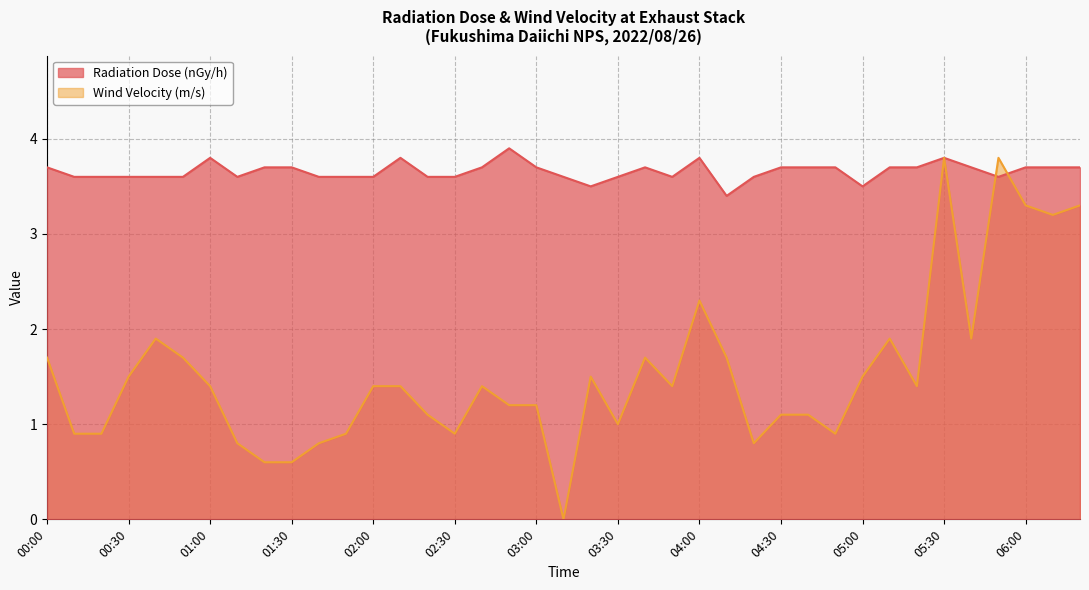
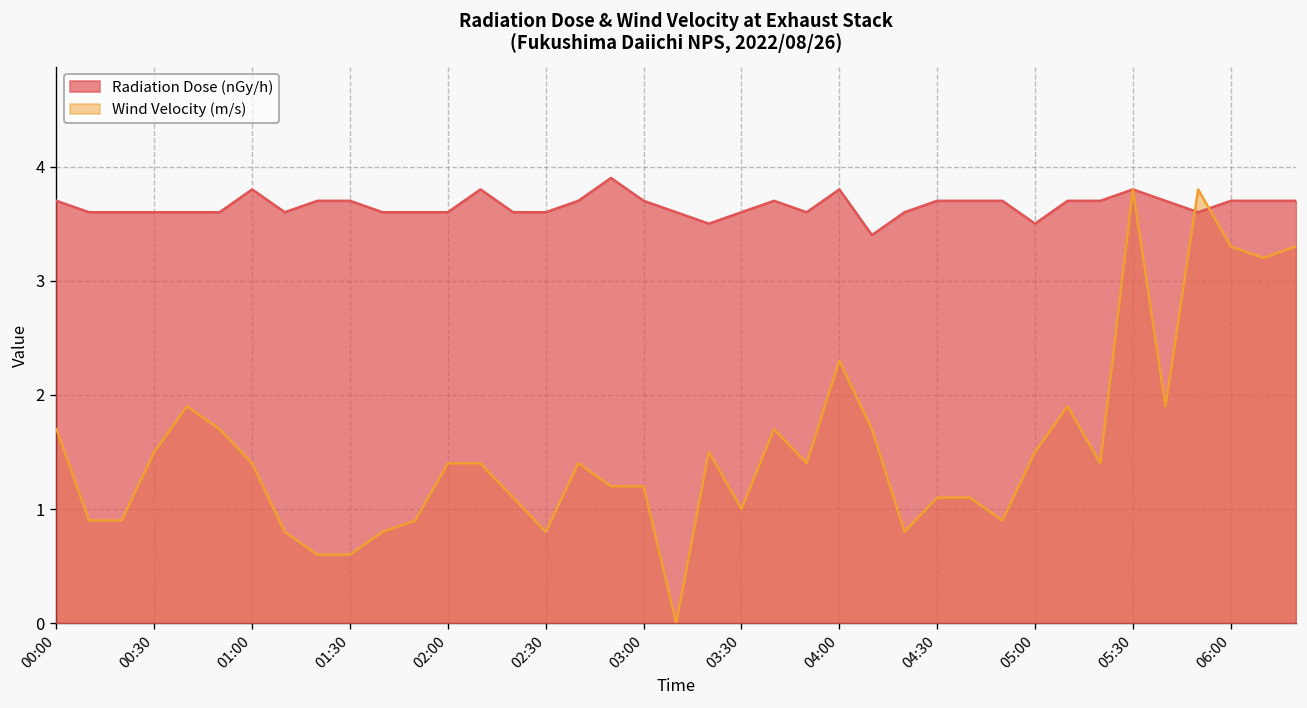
  {
    "Radiation Dose (nGy/h)": {
      "00:00": 3.7,
      "00:30": 3.6,
      "01:00": 3.8,
      "01:30": 3.7,
      "02:00": 3.6,
      "02:30": 3.6,
      "03:00": 3.7,
      "03:30": 3.6,
      "04:00": 3.8,
      "04:30": 3.7,
      "05:00": 3.5,
      "06:00": 3.7
    },
    "Wind Velocity (m/s)": {
      "00:00": 1.7,
      "00:30": 1.5,
      "01:00": 1.4,
      "01:30": 0.6,
      "02:00": 1.4,
-     "02:30": 0.9,
+     "02:30": 0.8,
      "03:00": 1.2,
      "03:30": 1.0,
      "04:00": 2.3,
      "04:30": 1.1,
      "05:00": 1.5,
      "06:00": 3.3
    }
  }
